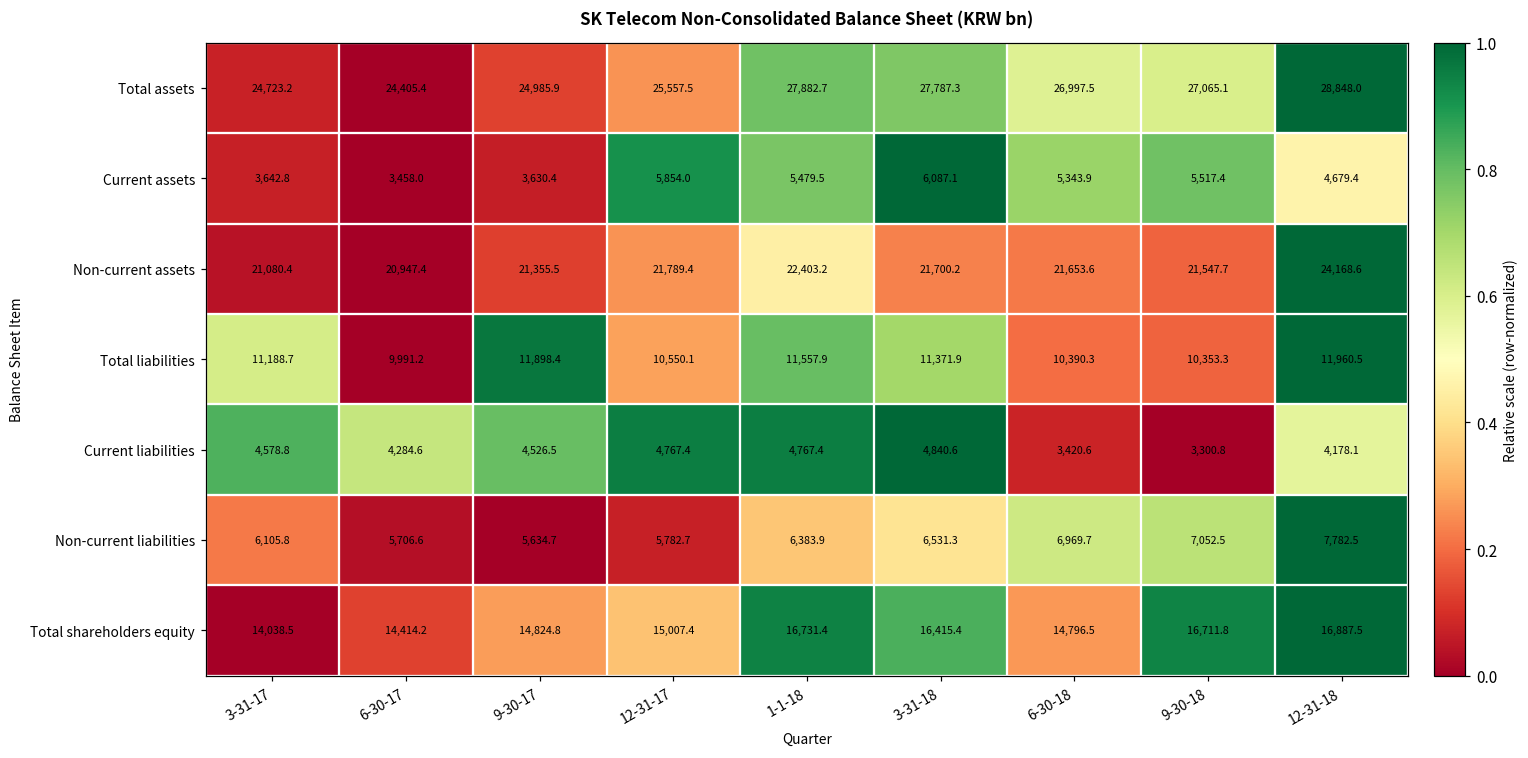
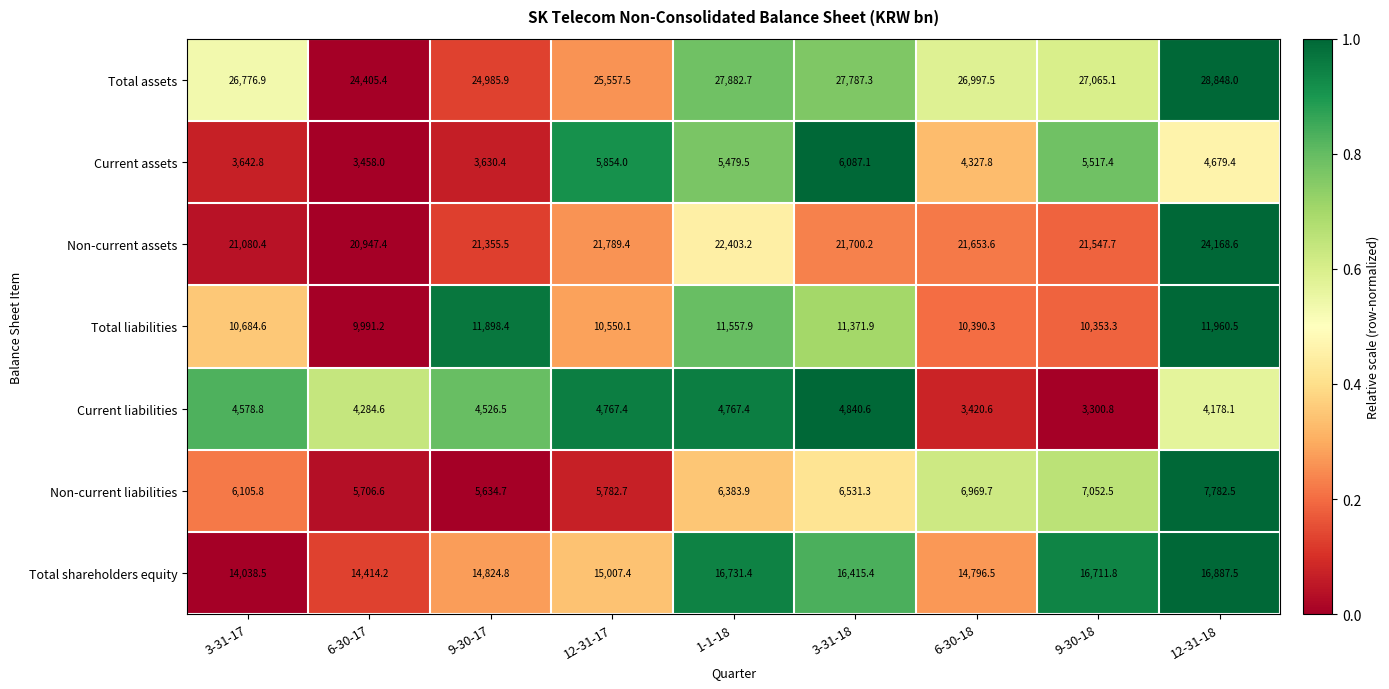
  {
    "Total assets": {
-     "3-31-17": "24,723.2",
+     "3-31-17": "26,776.9",
      "6-30-17": "24,405.4",
      "9-30-17": "24,985.9",
      "12-31-17": "25,557.5",
      "1-1-18": "27,882.7",
      "3-31-18": "27,787.3",
      "6-30-18": "26,997.5",
      "9-30-18": "27,065.1",
      "12-31-18": "28,848.0"
    },
    "Current assets": {
      "3-31-17": "3,642.8",
      "6-30-17": "3,458.0",
      "9-30-17": "3,630.4",
      "12-31-17": "5,854.0",
      "1-1-18": "5,479.5",
      "3-31-18": "6,087.1",
-     "6-30-18": "5,343.9",
+     "6-30-18": "4,327.8",
      "9-30-18": "5,517.4",
      "12-31-18": "4,679.4"
    },
    "Non-current assets": {
      "3-31-17": "21,080.4",
      "6-30-17": "20,947.4",
      "9-30-17": "21,355.5",
      "12-31-17": "21,789.4",
      "1-1-18": "22,403.2",
      "3-31-18": "21,700.2",
      "6-30-18": "21,653.6",
      "9-30-18": "21,547.7",
      "12-31-18": "24,168.6"
    },
    "Total liabilities": {
-     "3-31-17": "11,188.7",
+     "3-31-17": "10,684.6",
      "6-30-17": "9,991.2",
      "9-30-17": "11,898.4",
      "12-31-17": "10,550.1",
      "1-1-18": "11,557.9",
      "3-31-18": "11,371.9",
      "6-30-18": "10,390.3",
      "9-30-18": "10,353.3",
      "12-31-18": "11,960.5"
    },
    "Current liabilities": {
      "3-31-17": "4,578.8",
      "6-30-17": "4,284.6",
      "9-30-17": "4,526.5",
      "12-31-17": "4,767.4",
      "1-1-18": "4,767.4",
      "3-31-18": "4,840.6",
      "6-30-18": "3,420.6",
      "9-30-18": "3,300.8",
      "12-31-18": "4,178.1"
    },
    "Non-current liabilities": {
      "3-31-17": "6,105.8",
      "6-30-17": "5,706.6",
      "9-30-17": "5,634.7",
      "12-31-17": "5,782.7",
      "1-1-18": "6,383.9",
      "3-31-18": "6,531.3",
      "6-30-18": "6,969.7",
      "9-30-18": "7,052.5",
      "12-31-18": "7,782.5"
    },
    "Total shareholders equity": {
      "3-31-17": "14,038.5",
      "6-30-17": "14,414.2",
      "9-30-17": "14,824.8",
      "12-31-17": "15,007.4",
      "1-1-18": "16,731.4",
      "3-31-18": "16,415.4",
      "6-30-18": "14,796.5",
      "9-30-18": "16,711.8",
      "12-31-18": "16,887.5"
    }
  }
